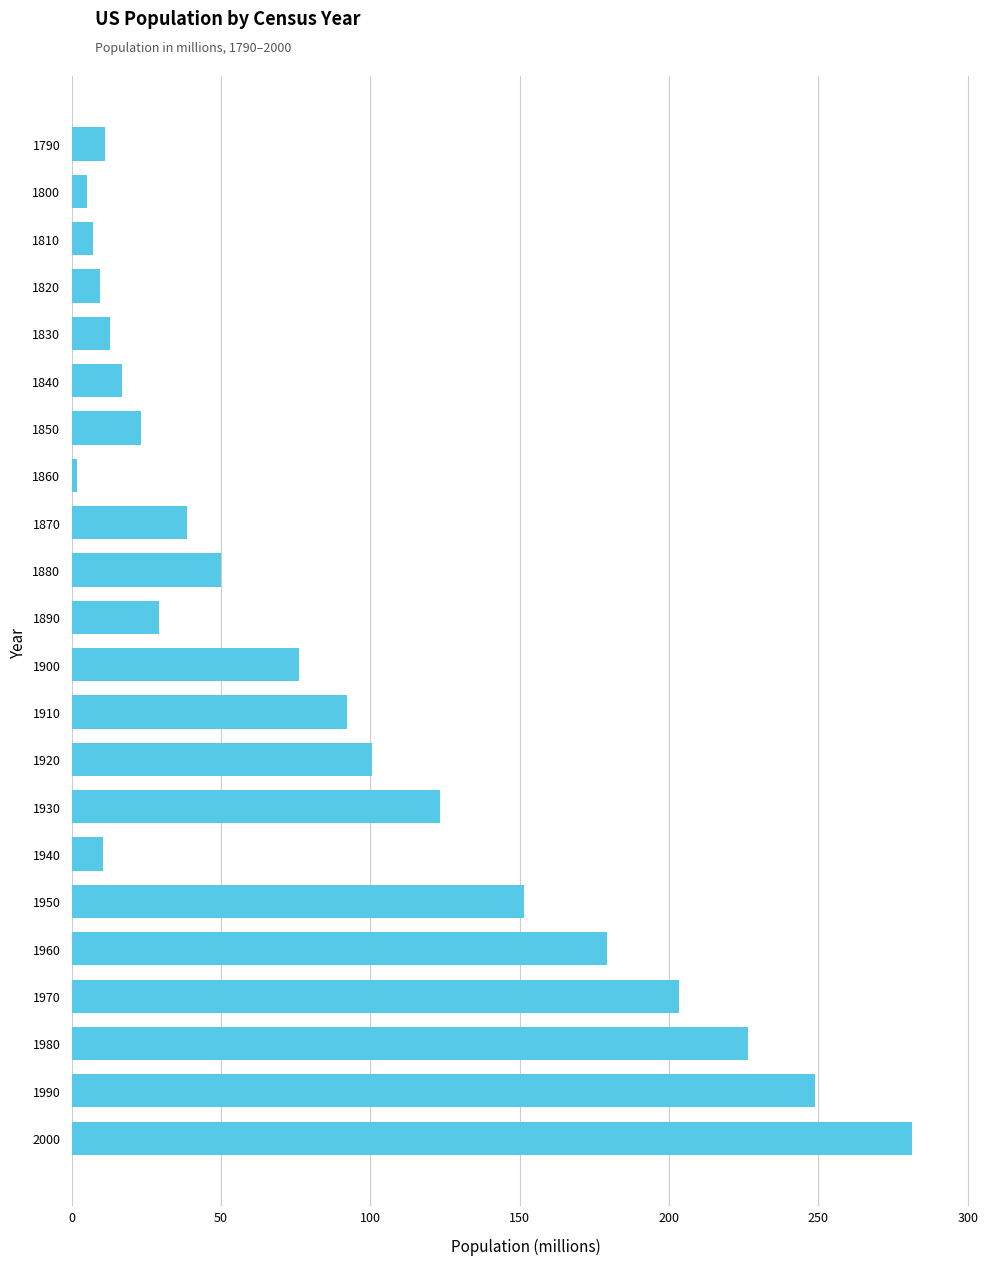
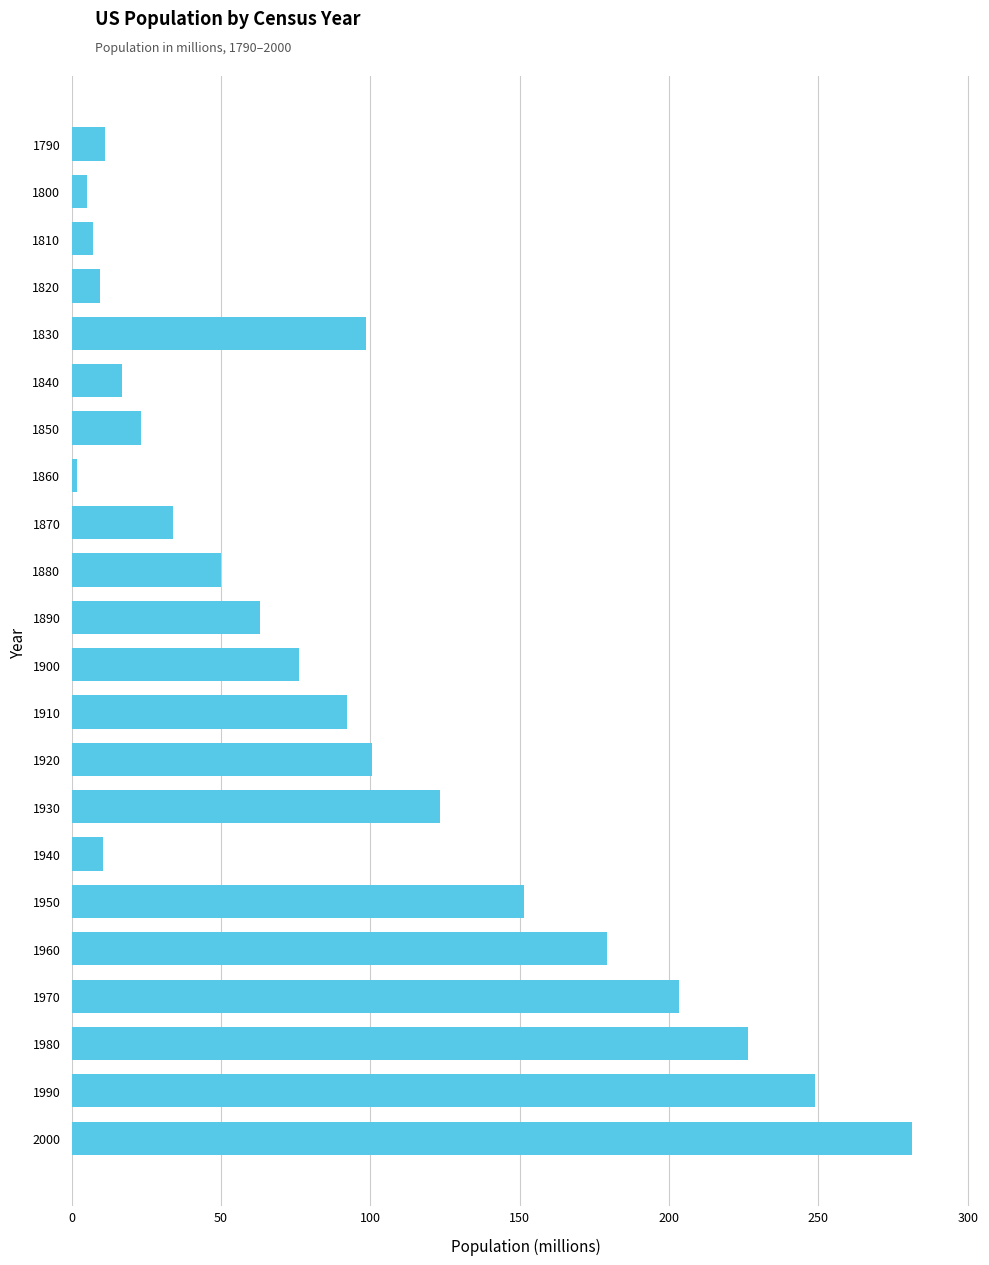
  {
    "1790": 11,
    "1800": 5,
    "1810": 7,
    "1820": 10,
-   "1830": 13,
+   "1830": 99,
    "1840": 17,
    "1850": 23,
    "1860": 2,
-   "1870": 39,
+   "1870": 34,
    "1880": 50,
-   "1890": 29,
+   "1890": 63,
    "1900": 76,
    "1910": 92,
    "1920": 101,
    "1930": 123,
    "1940": 10,
    "1950": 151,
    "1960": 179,
    "1970": 203,
    "1980": 227,
    "1990": 249,
    "2000": 281
  }
